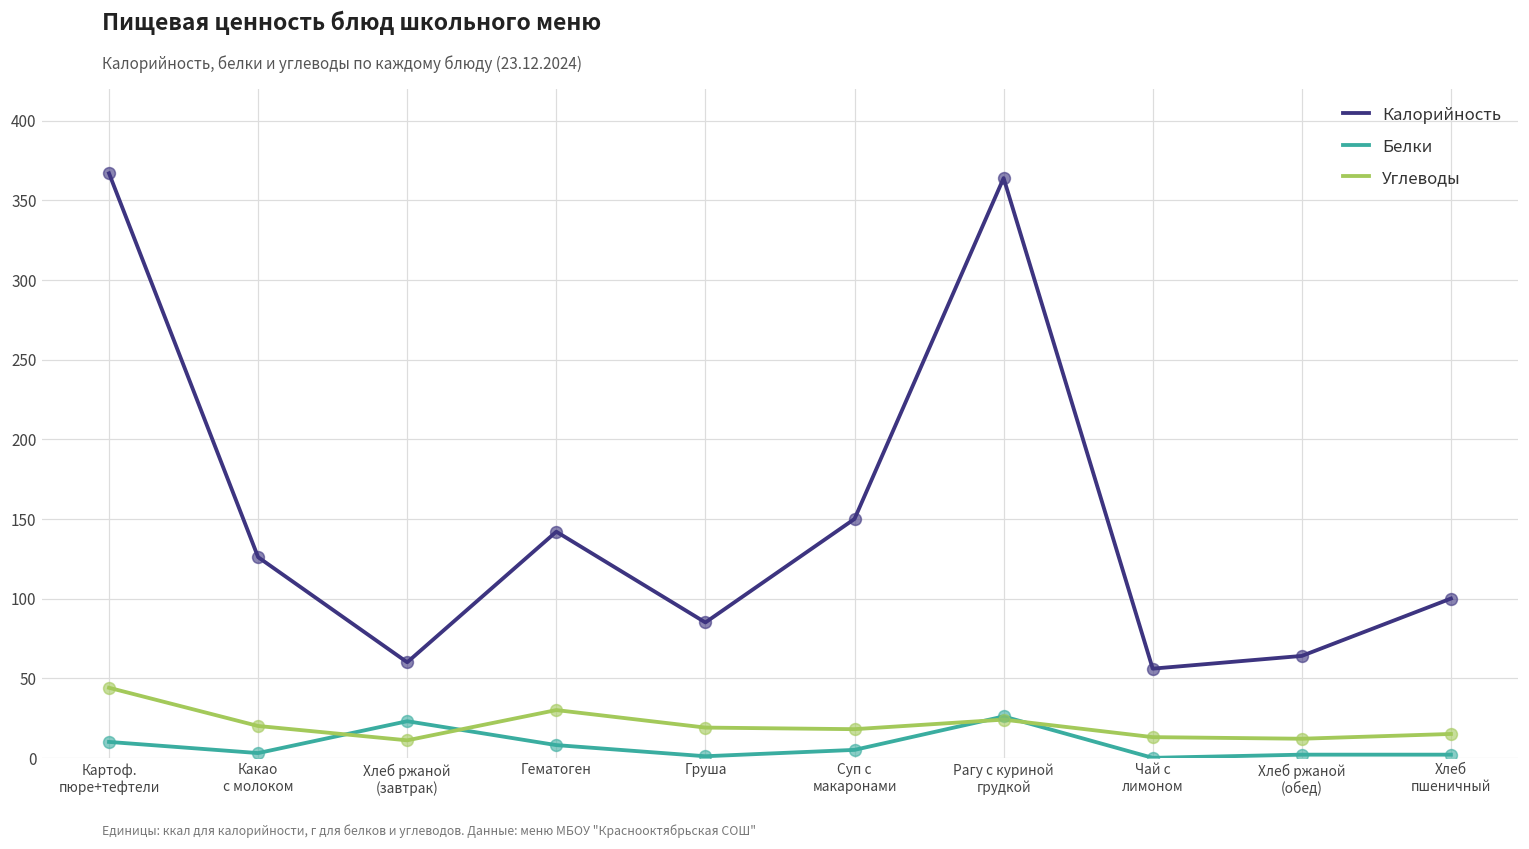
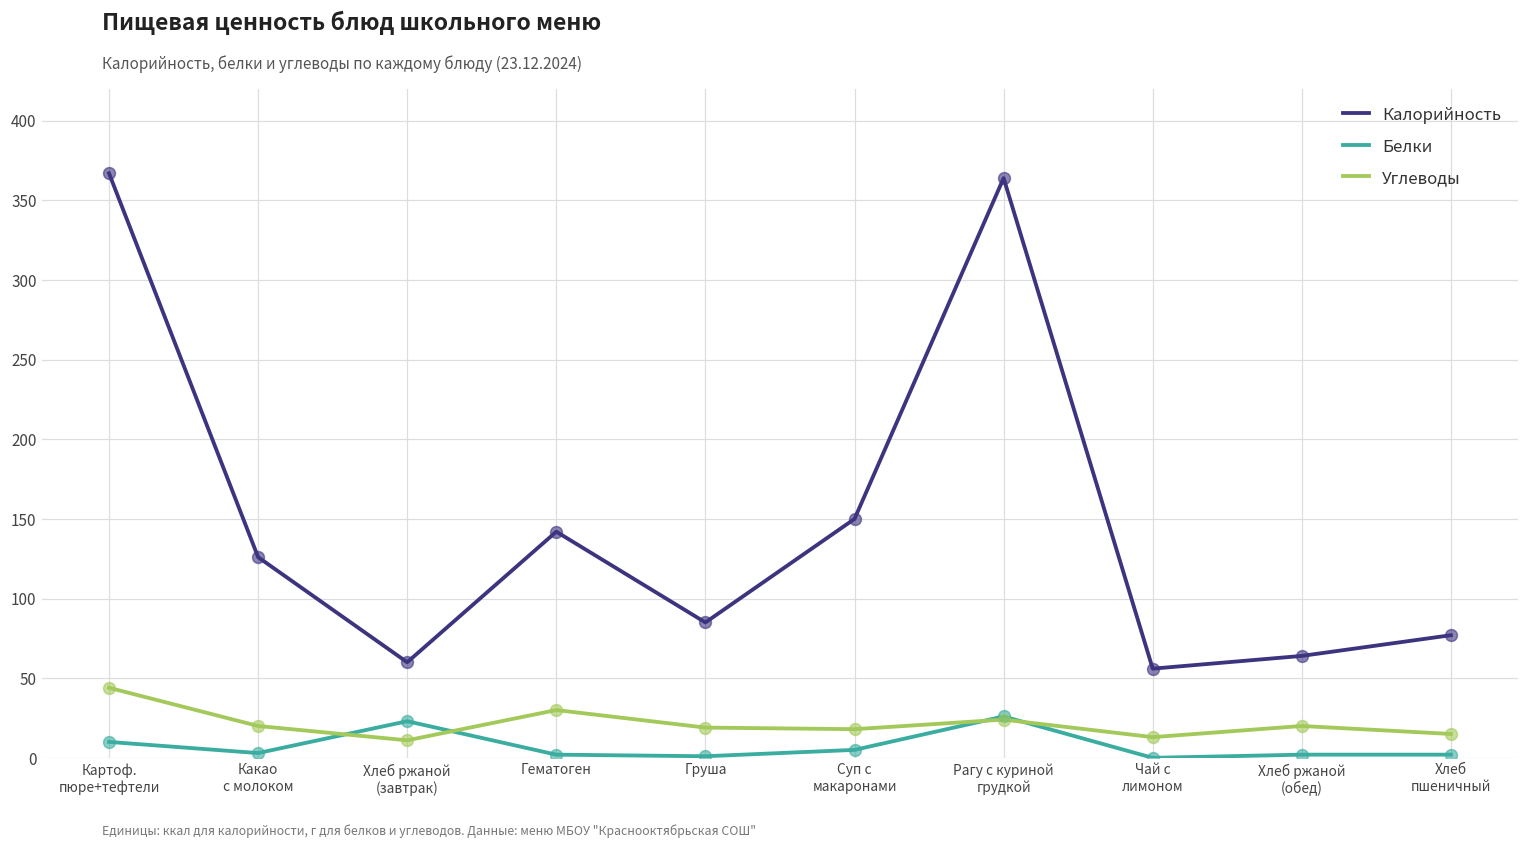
  {
    "Калорийность": {
      "Картоф. пюре+тефтели": 367,
      "Какао с молоком": 126,
      "Хлеб ржаной (завтрак)": 60,
      "Гематоген": 142,
      "Груша": 85,
      "Суп с макаронами": 150,
      "Рагу с куриной грудкой": 364,
      "Чай с лимоном": 56,
      "Хлеб ржаной (обед)": 64,
-     "Хлеб пшеничный": 100
+     "Хлеб пшеничный": 77
    },
    "Белки": {
      "Картоф. пюре+тефтели": 10,
      "Какао с молоком": 3,
      "Хлеб ржаной (завтрак)": 23,
-     "Гематоген": 8,
+     "Гематоген": 2,
      "Груша": 1,
      "Суп с макаронами": 5,
      "Рагу с куриной грудкой": 26,
      "Чай с лимоном": 0,
      "Хлеб ржаной (обед)": 2,
      "Хлеб пшеничный": 2
    },
    "Углеводы": {
      "Картоф. пюре+тефтели": 44,
      "Какао с молоком": 20,
      "Хлеб ржаной (завтрак)": 11,
      "Гематоген": 30,
      "Груша": 19,
      "Суп с макаронами": 18,
      "Рагу с куриной грудкой": 24,
      "Чай с лимоном": 13,
-     "Хлеб ржаной (обед)": 12,
+     "Хлеб ржаной (обед)": 20,
      "Хлеб пшеничный": 15
    }
  }
